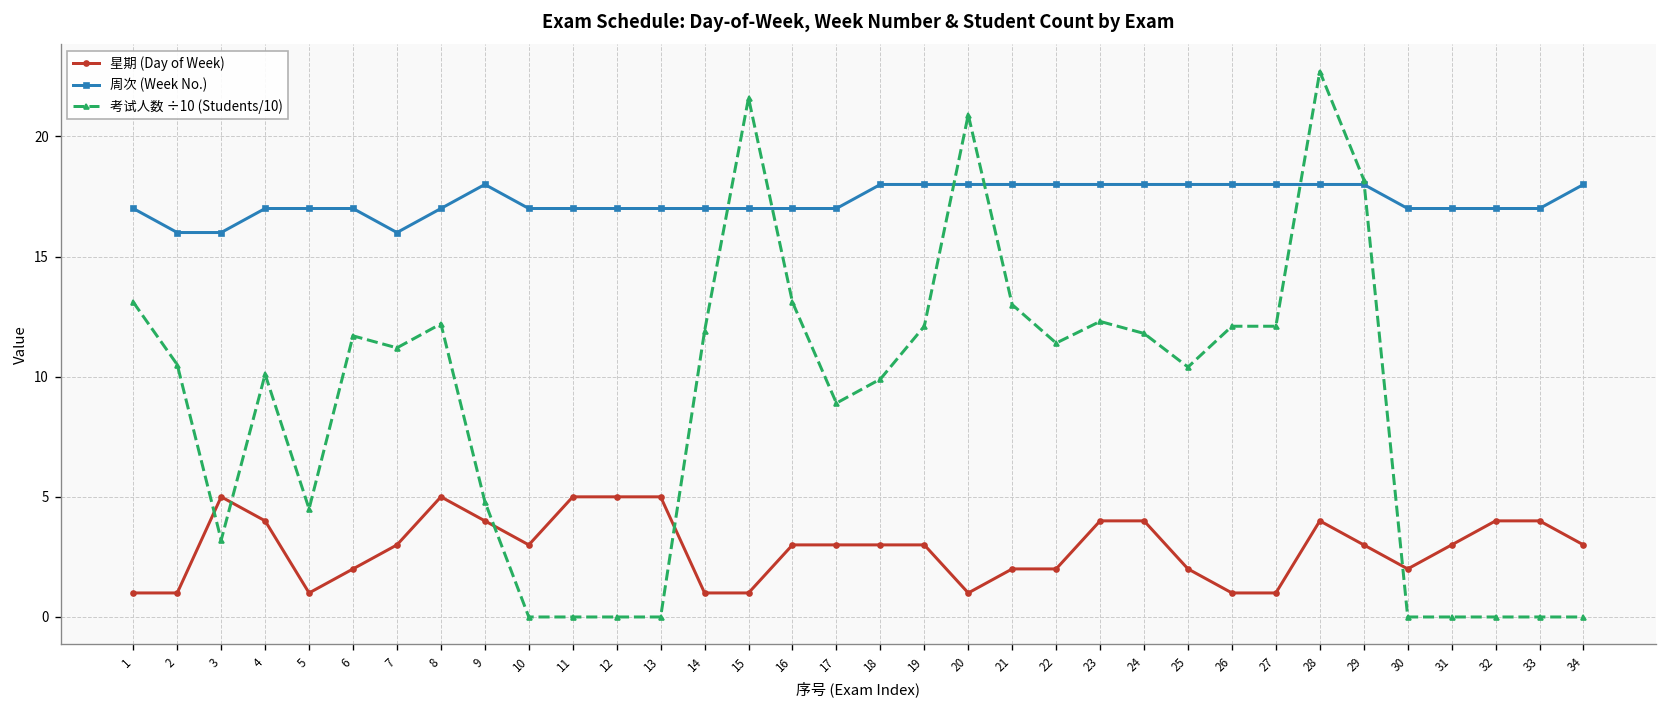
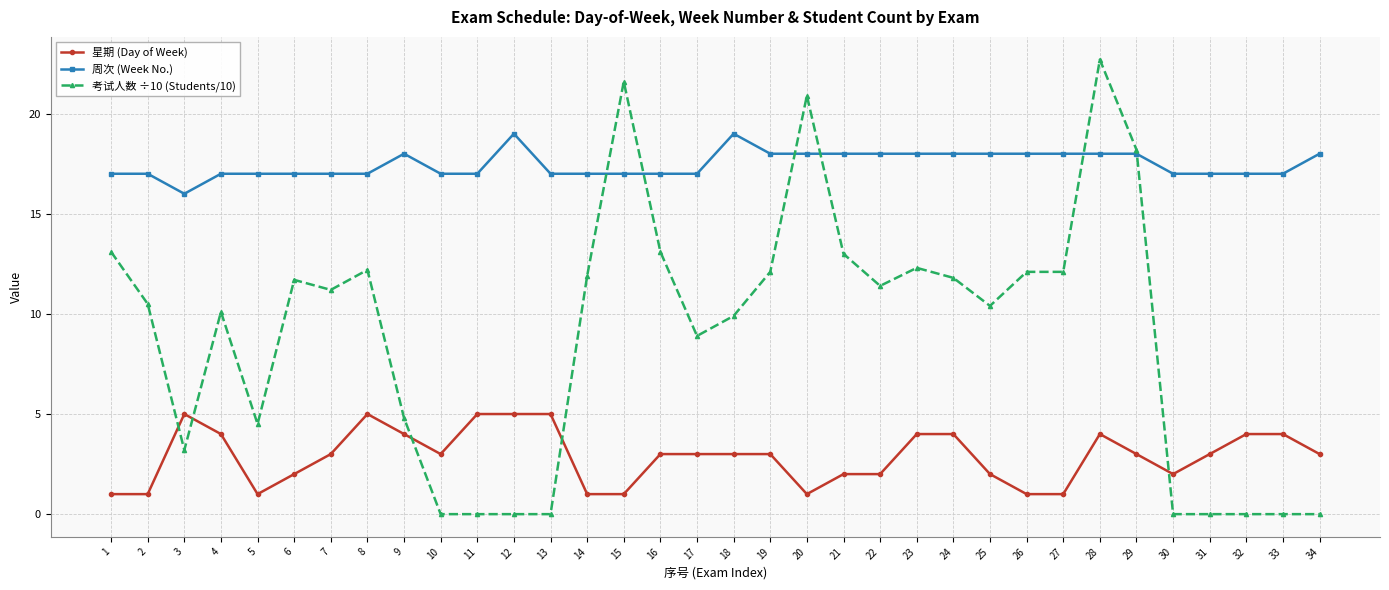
  {
    "星期 (Day of Week)": {
      "1": 1,
      "2": 1,
      "3": 5,
      "4": 4,
      "5": 1,
      "6": 2,
      "7": 3,
      "8": 5,
      "9": 4,
      "10": 3,
      "11": 5,
      "12": 5,
      "13": 5,
      "14": 1,
      "15": 1,
      "16": 3,
      "17": 3,
      "18": 3,
      "19": 3,
      "20": 1,
      "21": 2,
      "22": 2,
      "23": 4,
      "24": 4,
      "25": 2,
      "26": 1,
      "27": 1,
      "28": 4,
      "29": 3,
      "30": 2,
      "31": 3,
      "32": 4,
      "33": 4,
      "34": 3
    },
    "周次 (Week No.)": {
      "1": 17,
-     "2": 16,
+     "2": 17,
      "3": 16,
      "4": 17,
      "5": 17,
      "6": 17,
-     "7": 16,
+     "7": 17,
      "8": 17,
      "9": 18,
      "10": 17,
      "11": 17,
-     "12": 17,
+     "12": 19,
      "13": 17,
      "14": 17,
      "15": 17,
      "16": 17,
      "17": 17,
-     "18": 18,
+     "18": 19,
      "19": 18,
      "20": 18,
      "21": 18,
      "22": 18,
      "23": 18,
      "24": 18,
      "25": 18,
      "26": 18,
      "27": 18,
      "28": 18,
      "29": 18,
      "30": 17,
      "31": 17,
      "32": 17,
      "33": 17,
      "34": 18
    },
    "考试人数 ÷10 (Students/10)": {
      "1": 13,
      "2": 10.5,
      "3": 3.2,
      "4": 10,
      "5": 4.5,
      "6": 11.7,
      "7": 11.2,
      "8": 12.2,
      "9": 4.8,
      "10": 0,
      "11": 0,
      "12": 0,
      "13": 0,
      "14": 12,
      "15": 21.6,
      "16": 13,
      "17": 9,
      "18": 10,
      "19": 12,
      "20": 21,
      "21": 13,
      "22": 11.4,
      "23": 12.3,
      "24": 11.8,
      "25": 10.4,
      "26": 12,
      "27": 12,
      "28": 22.7,
      "29": 18.2,
      "30": 0,
      "31": 0,
      "32": 0,
      "33": 0,
      "34": 0
    }
  }
